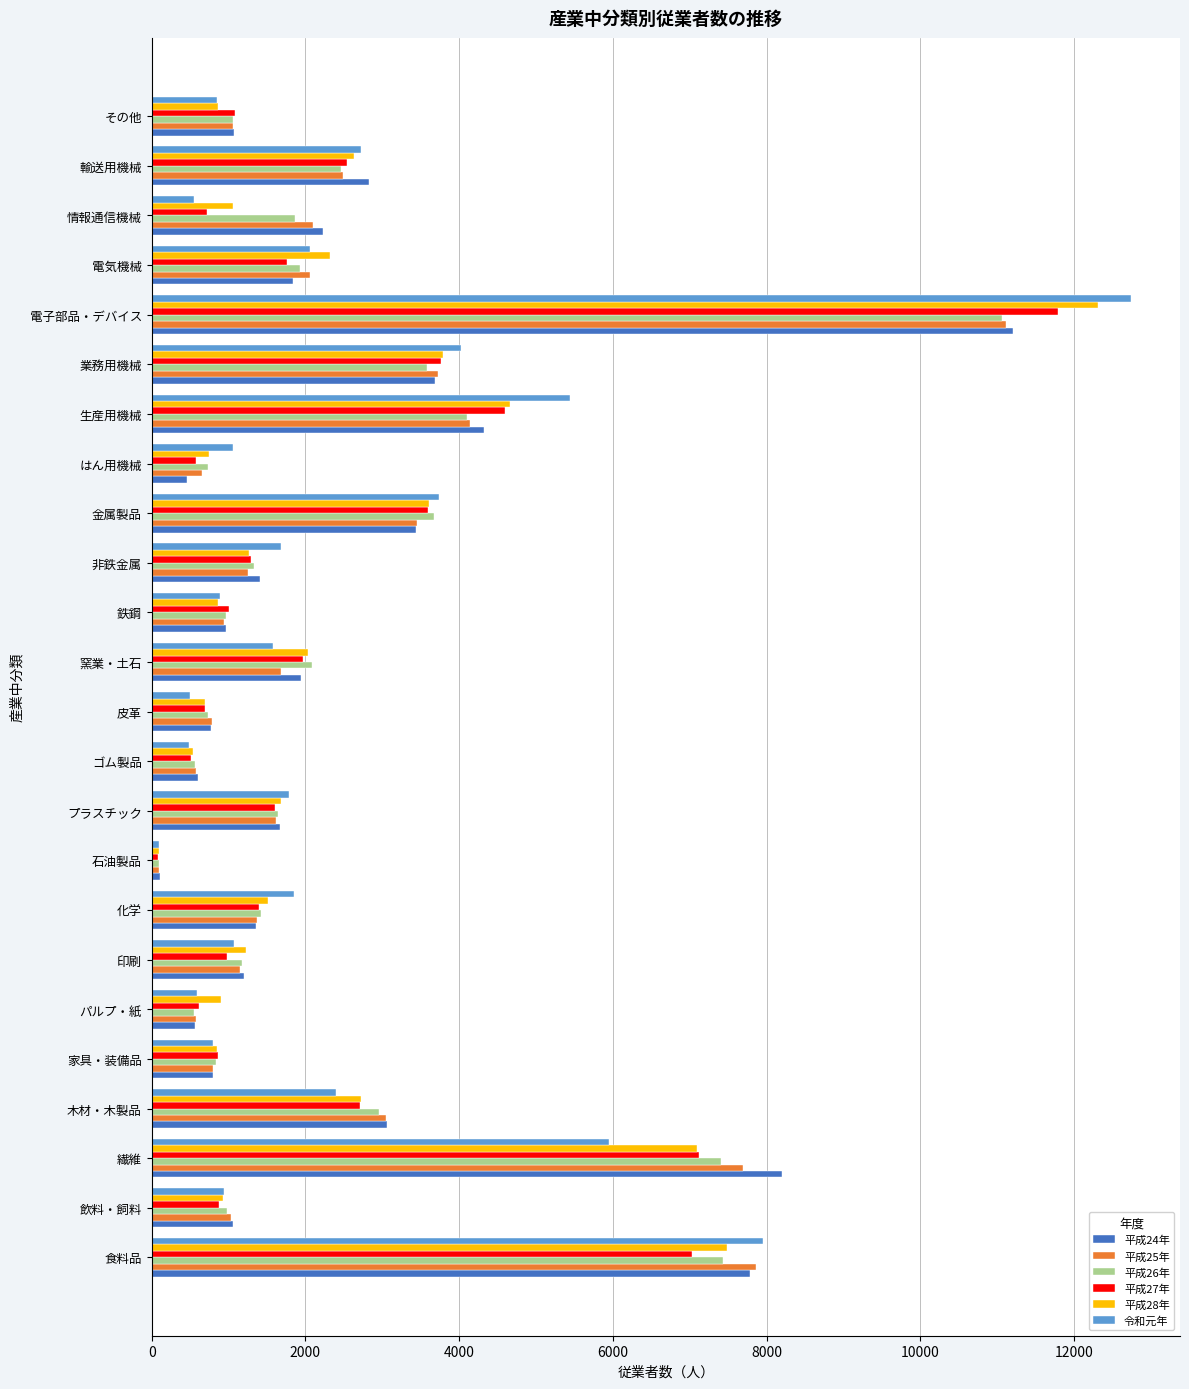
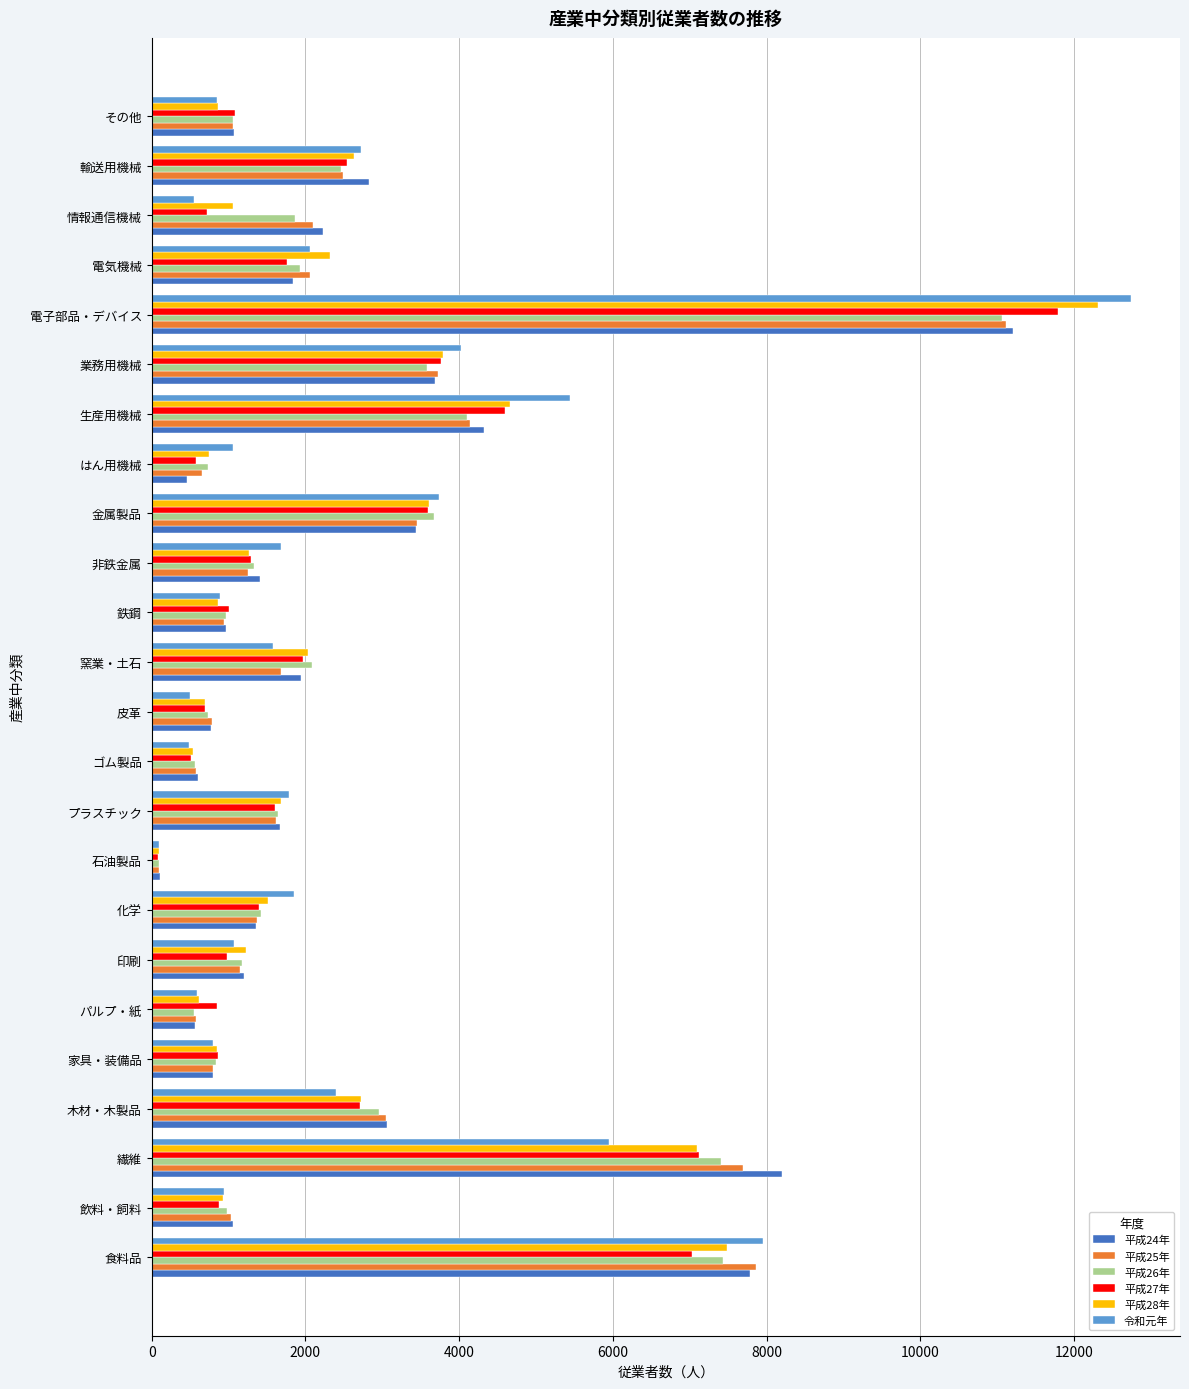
  {
    "平成25年": {
      "その他": 1100,
      "輸送用機械": 2500,
      "情報通信機械": 2100,
      "電気機械": 2100,
      "電子部品・デバイス": 11100,
      "業務用機械": 3700,
      "生産用機械": 4100,
      "はん用機械": 700,
      "金属製品": 3500,
      "非鉄金属": 1200,
      "鉄鋼": 900,
      "窯業・土石": 1700,
      "皮革": 800,
      "ゴム製品": 600,
      "プラスチック": 1600,
      "石油製品": 100,
      "化学": 1400,
      "印刷": 1200,
      "パルプ・紙": 600,
      "家具・装備品": 800,
      "木材・木製品": 3000,
      "繊維": 7700,
      "飲料・飼料": 1000,
      "食料品": 7900
    },
    "平成26年": {
      "その他": 1100,
      "輸送用機械": 2500,
      "情報通信機械": 1900,
      "電気機械": 1900,
      "電子部品・デバイス": 11100,
      "業務用機械": 3600,
      "生産用機械": 4100,
      "はん用機械": 700,
      "金属製品": 3700,
      "非鉄金属": 1300,
      "鉄鋼": 1000,
      "窯業・土石": 2100,
      "皮革": 700,
      "ゴム製品": 600,
      "プラスチック": 1600,
      "石油製品": 100,
      "化学": 1400,
      "印刷": 1200,
      "パルプ・紙": 500,
      "家具・装備品": 800,
      "木材・木製品": 3000,
      "繊維": 7400,
      "飲料・飼料": 1000,
      "食料品": 7400
    },
    "平成27年": {
      "その他": 1100,
      "輸送用機械": 2500,
      "情報通信機械": 700,
      "電気機械": 1800,
      "電子部品・デバイス": 11800,
      "業務用機械": 3800,
      "生産用機械": 4600,
      "はん用機械": 600,
      "金属製品": 3600,
      "非鉄金属": 1300,
      "鉄鋼": 1000,
      "窯業・土石": 2000,
      "皮革": 700,
      "ゴム製品": 500,
      "プラスチック": 1600,
      "石油製品": 100,
      "化学": 1400,
      "印刷": 1000,
-     "パルプ・紙": 600,
+     "パルプ・紙": 900,
      "家具・装備品": 900,
      "木材・木製品": 2700,
      "繊維": 7100,
      "飲料・飼料": 900,
      "食料品": 7000
    },
    "平成28年": {
      "その他": 900,
      "輸送用機械": 2600,
      "情報通信機械": 1100,
      "電気機械": 2300,
      "電子部品・デバイス": 12300,
      "業務用機械": 3800,
      "生産用機械": 4700,
      "はん用機械": 700,
      "金属製品": 3600,
      "非鉄金属": 1300,
      "鉄鋼": 900,
      "窯業・土石": 2000,
      "皮革": 700,
      "ゴム製品": 500,
      "プラスチック": 1700,
      "石油製品": 100,
      "化学": 1500,
      "印刷": 1200,
-     "パルプ・紙": 900,
+     "パルプ・紙": 600,
      "家具・装備品": 900,
      "木材・木製品": 2700,
      "繊維": 7100,
      "飲料・飼料": 900,
      "食料品": 7500
    }
  }
